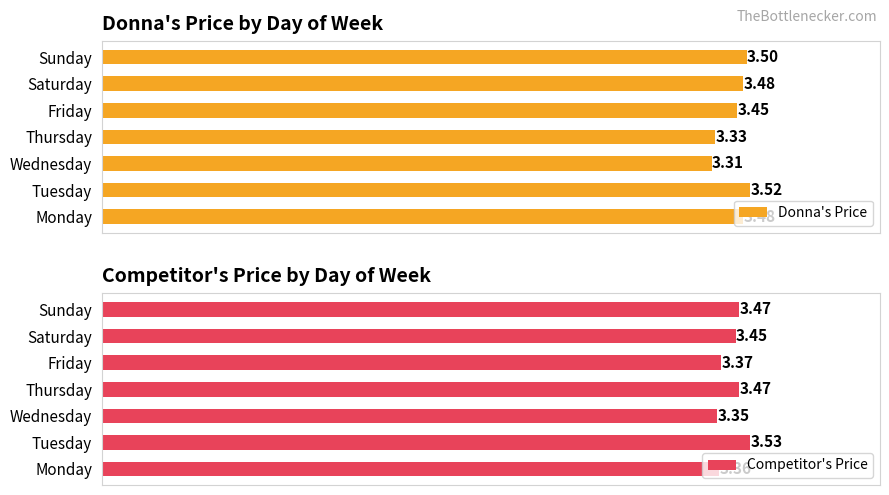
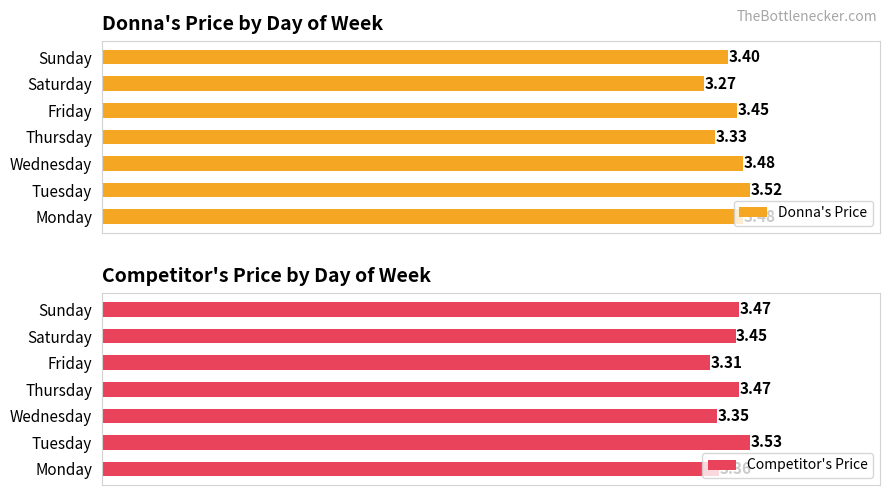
  {
    "Donna's Price by Day of Week": {
-     "Sunday": 3.50,
-     "Saturday": 3.48,
+     "Sunday": 3.40,
+     "Saturday": 3.27,
      "Friday": 3.45,
      "Thursday": 3.33,
-     "Wednesday": 3.31,
+     "Wednesday": 3.48,
      "Tuesday": 3.52
    },
    "Competitor's Price by Day of Week": {
      "Sunday": 3.47,
      "Saturday": 3.45,
-     "Friday": 3.37,
+     "Friday": 3.31,
      "Thursday": 3.47,
      "Wednesday": 3.35,
      "Tuesday": 3.53
    }
  }
